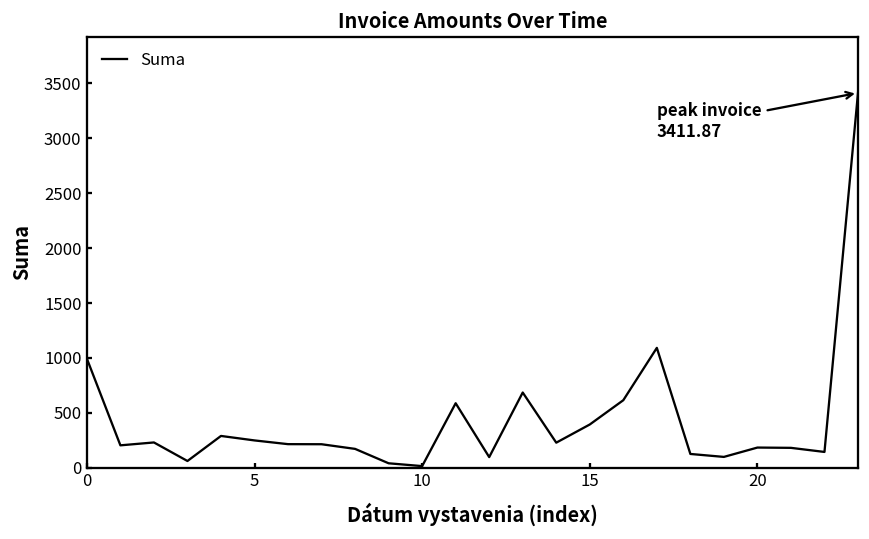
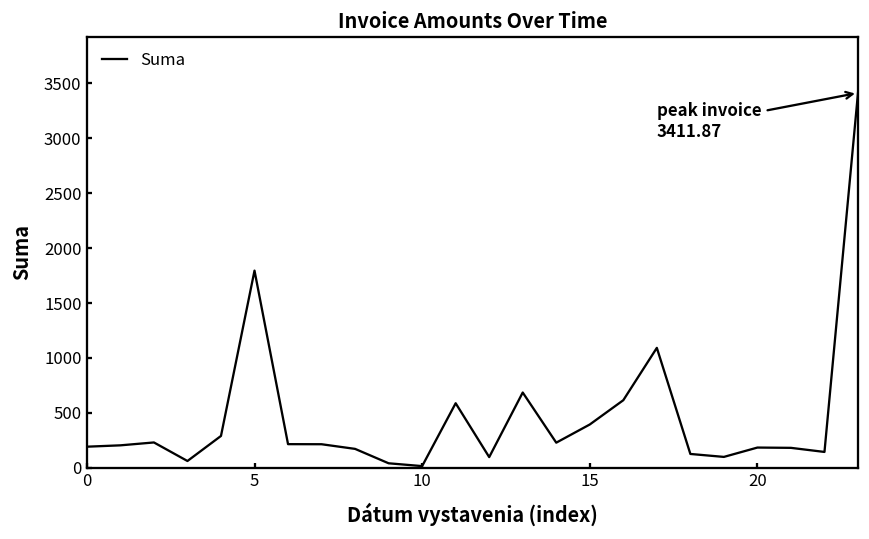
  {
-   "0": 1000,
-   "5": 200,
+   "0": 200,
+   "5": 1800,
    "10": 0,
    "15": 400,
    "20": 200
  }
